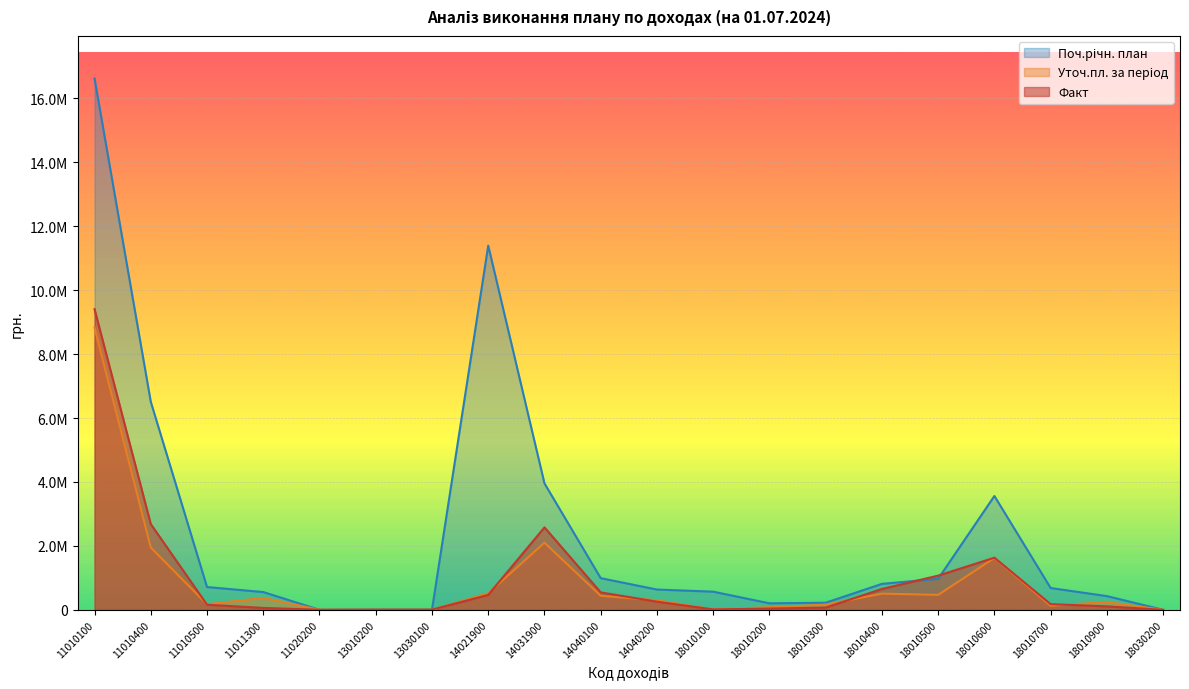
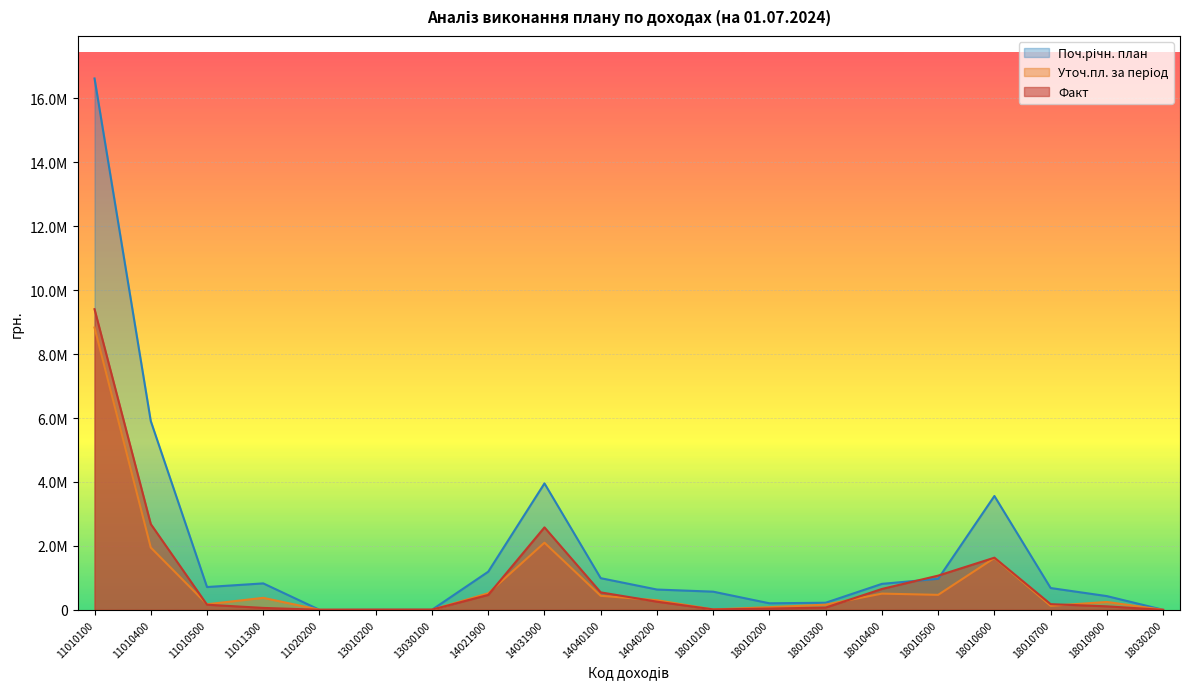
  {
    "Поч.річн. план": {
      "11010100": 16600000,
-     "11010400": 6500000,
+     "11010400": 5900000,
      "11010500": 700000,
-     "11011300": 600000,
-     "14021900": 11400000,
+     "11011300": 800000,
+     "14021900": 1200000,
      "14031900": 4000000,
      "14040100": 1000000,
      "14040200": 600000,
      "18010100": 600000,
      "18010200": 200000,
      "18010400": 800000,
      "18010500": 1000000,
      "18010600": 3600000,
      "18010700": 700000,
      "18010900": 400000
    }
  }
